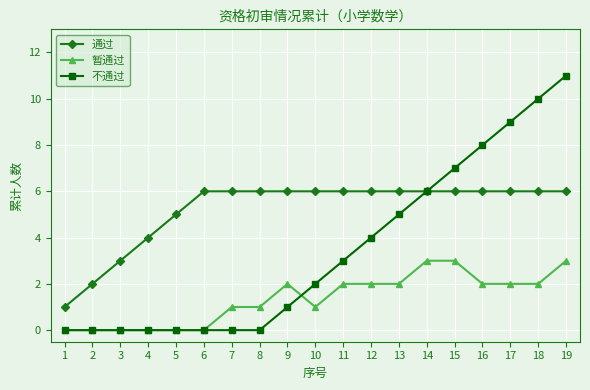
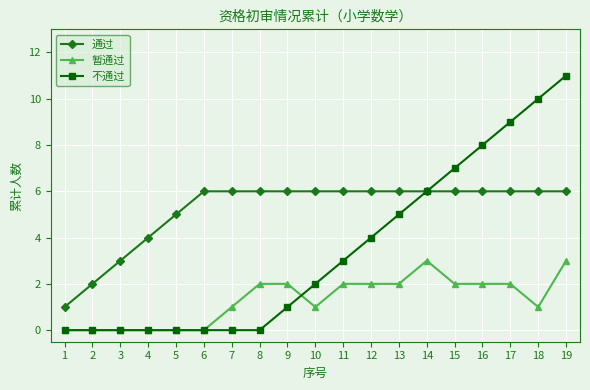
  {
    "暂通过": {
      "7": 1,
-     "8": 1,
+     "8": 2,
      "9": 2,
      "10": 1,
      "11": 2,
      "12": 2,
      "13": 2,
      "14": 3,
-     "15": 3,
+     "15": 2,
      "16": 2,
      "17": 2,
-     "18": 2,
+     "18": 1,
      "19": 3
    }
  }
